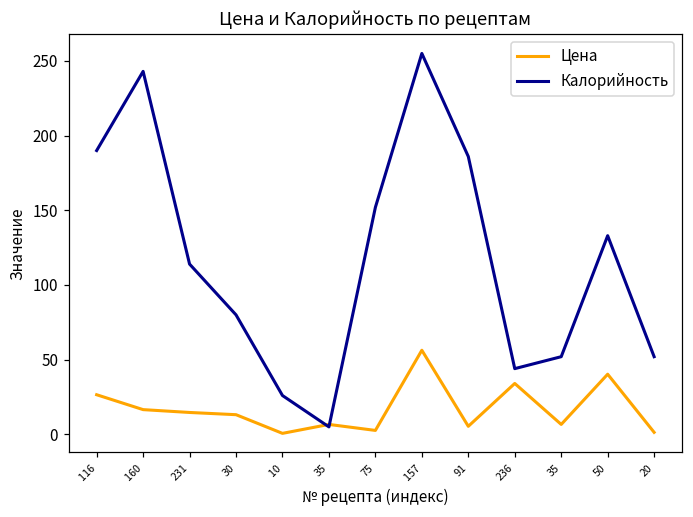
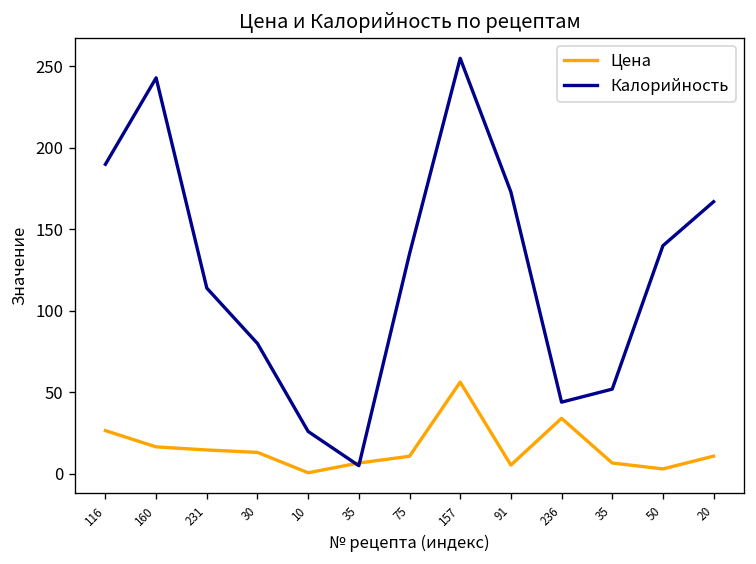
  {
    "Цена": {
      "116": 27,
      "160": 17,
      "231": 15,
      "30": 13,
      "10": 1,
-     "75": 3,
+     "75": 11,
      "157": 56,
      "91": 5,
      "236": 34,
-     "50": 40,
-     "20": 1
+     "50": 3,
+     "20": 11
    },
    "Калорийность": {
      "116": 190,
      "160": 243,
      "231": 114,
      "30": 80,
      "10": 26,
-     "75": 152,
+     "75": 135,
      "157": 255,
-     "91": 186,
+     "91": 173,
      "236": 44,
-     "50": 133,
-     "20": 52
+     "50": 140,
+     "20": 167
    }
  }
